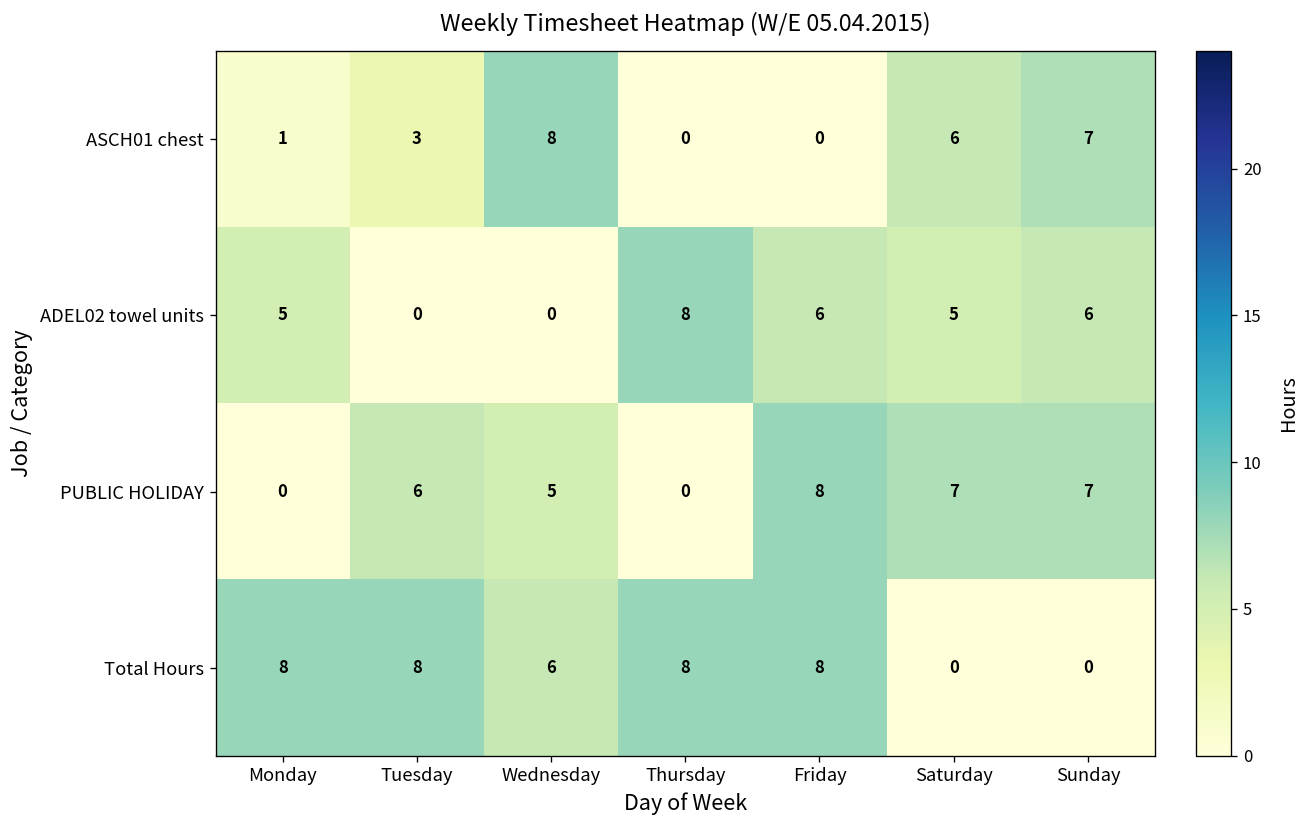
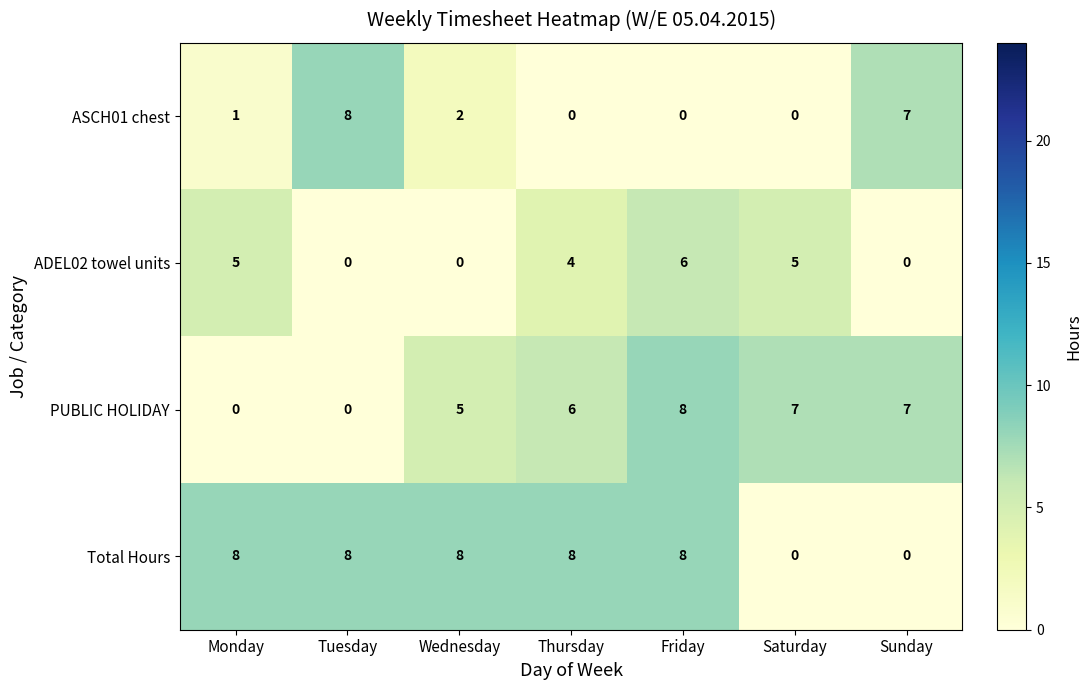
  {
    "ASCH01 chest": {
      "Monday": 1,
-     "Tuesday": 3,
-     "Wednesday": 8,
+     "Tuesday": 8,
+     "Wednesday": 2,
      "Thursday": 0,
      "Friday": 0,
-     "Saturday": 6,
+     "Saturday": 0,
      "Sunday": 7
    },
    "ADEL02 towel units": {
      "Monday": 5,
      "Tuesday": 0,
      "Wednesday": 0,
-     "Thursday": 8,
+     "Thursday": 4,
      "Friday": 6,
      "Saturday": 5,
-     "Sunday": 6
+     "Sunday": 0
    },
    "PUBLIC HOLIDAY": {
      "Monday": 0,
-     "Tuesday": 6,
+     "Tuesday": 0,
      "Wednesday": 5,
-     "Thursday": 0,
+     "Thursday": 6,
      "Friday": 8,
      "Saturday": 7,
      "Sunday": 7
    },
    "Total Hours": {
      "Monday": 8,
      "Tuesday": 8,
-     "Wednesday": 6,
+     "Wednesday": 8,
      "Thursday": 8,
      "Friday": 8,
      "Saturday": 0,
      "Sunday": 0
    }
  }
